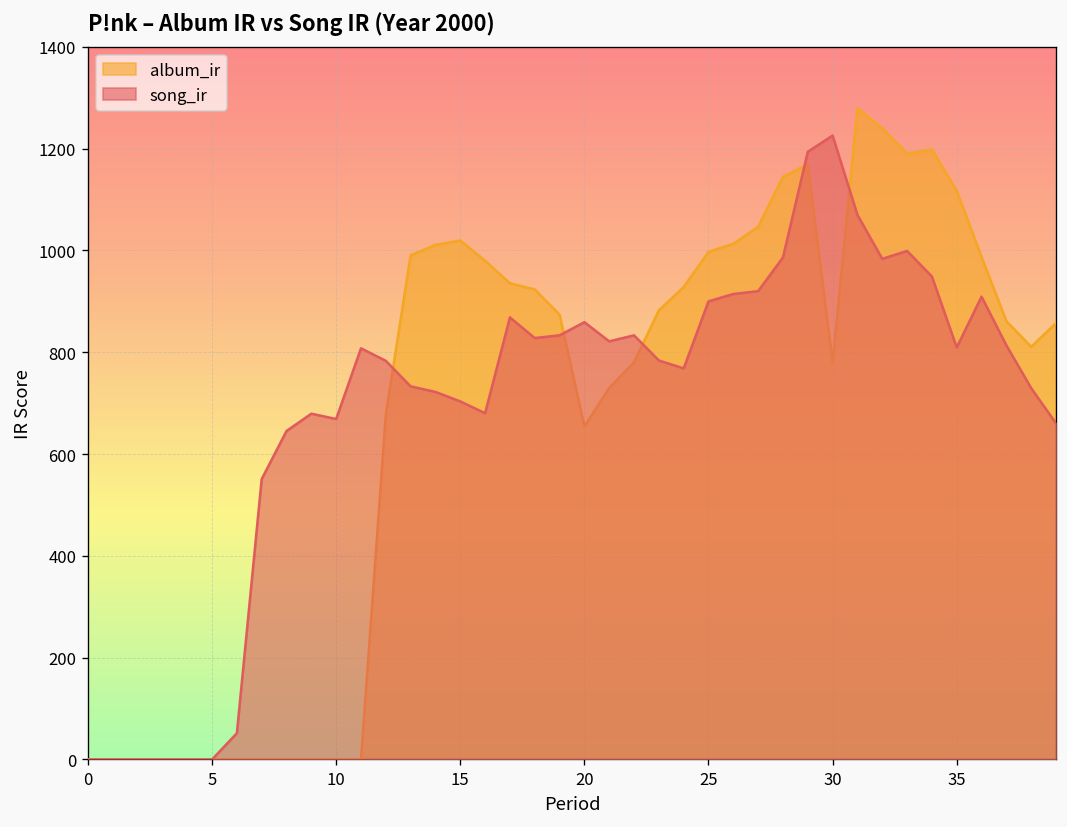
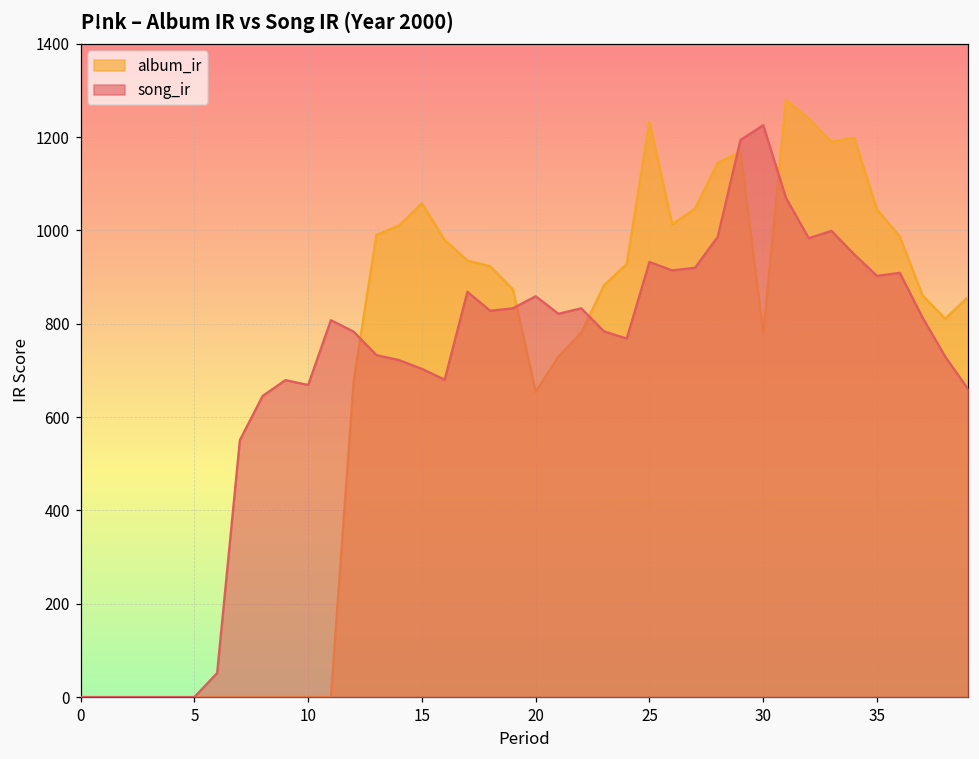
  {
    "album_ir": {
      "10": 0,
-     "15": 1020,
+     "15": 1060,
      "20": 650,
-     "25": 1000,
+     "25": 1230,
      "30": 780,
-     "35": 1120
+     "35": 1040
    },
    "song_ir": {
      "10": 670,
      "15": 700,
      "20": 860,
-     "25": 900,
+     "25": 930,
      "30": 1230,
-     "35": 810
+     "35": 900
    }
  }
